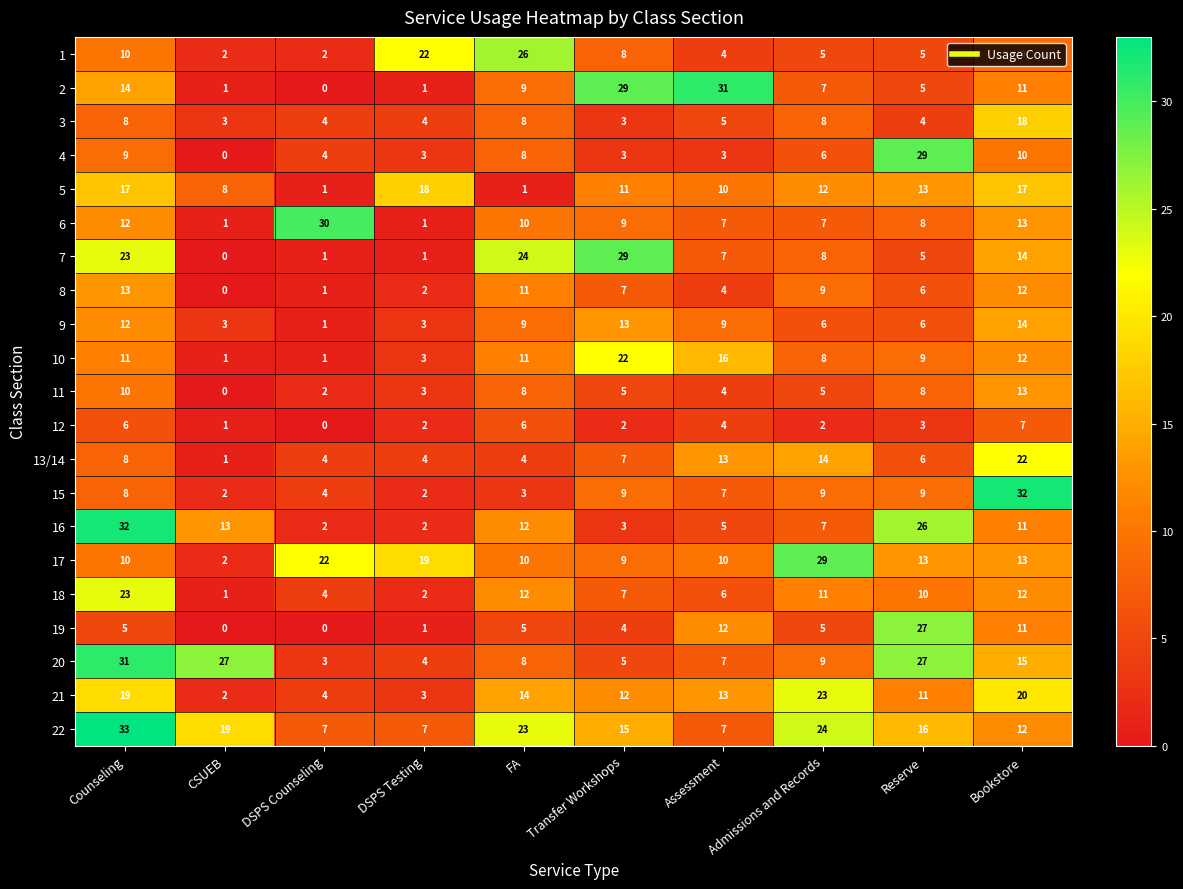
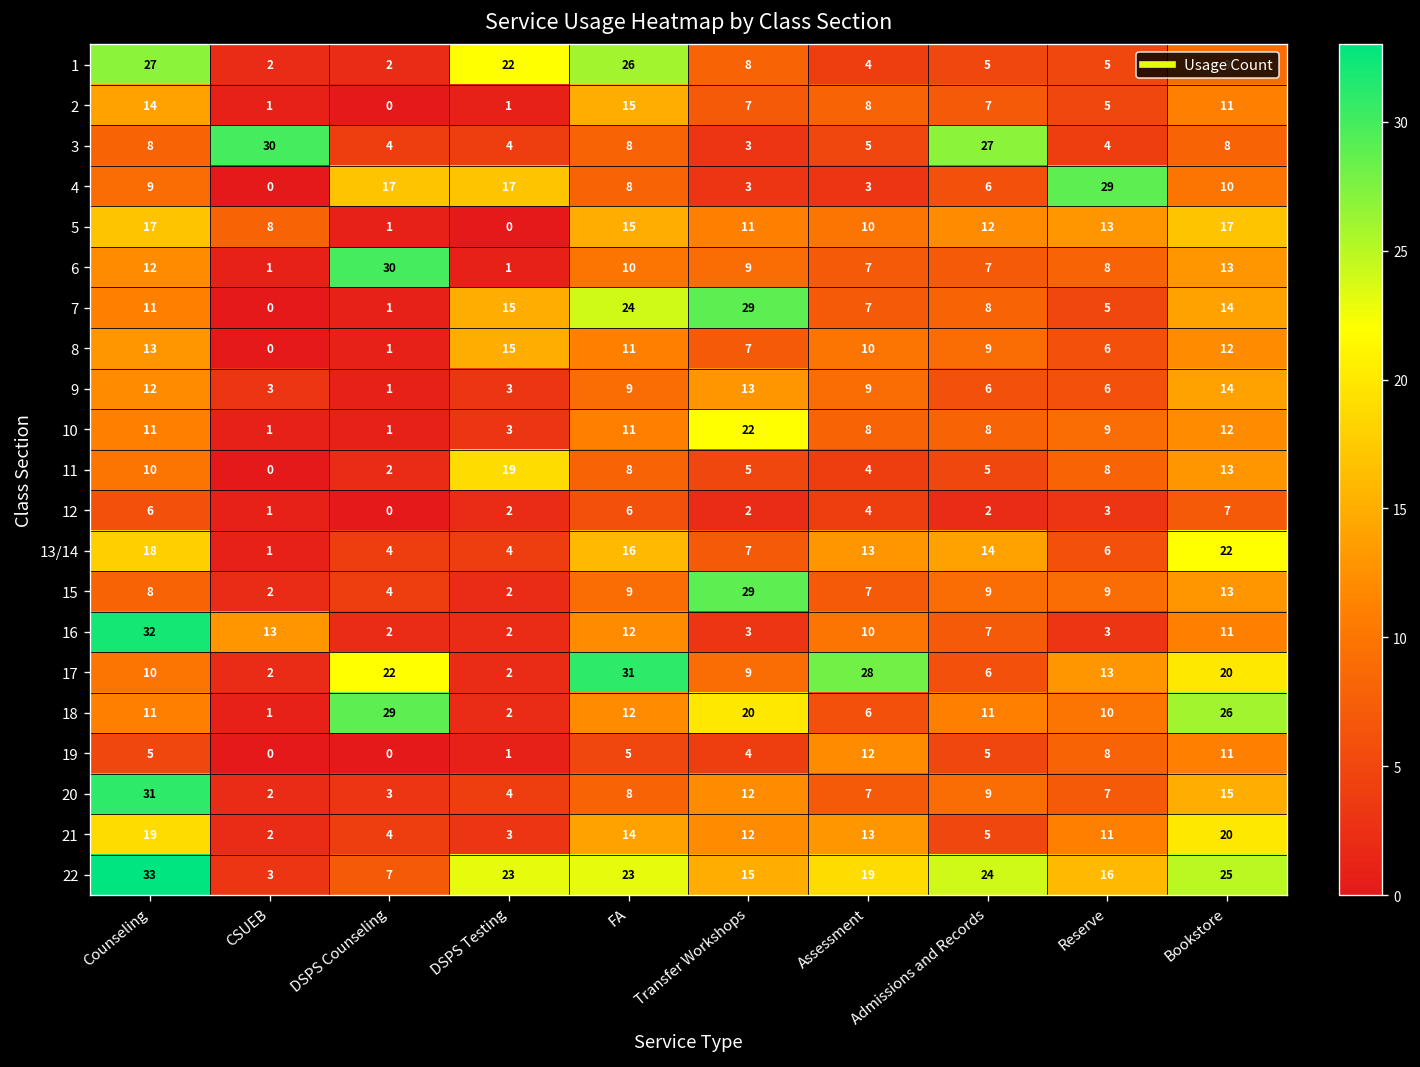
  {
    "1": {
-     "Counseling": 10,
+     "Counseling": 27,
      "CSUEB": 2,
      "DSPS Counseling": 2,
      "DSPS Testing": 22,
      "FA": 26,
      "Transfer Workshops": 8,
      "Assessment": 4,
      "Admissions and Records": 5,
      "Reserve": 5
    },
    "2": {
      "Counseling": 14,
      "CSUEB": 1,
      "DSPS Counseling": 0,
      "DSPS Testing": 1,
-     "FA": 9,
-     "Transfer Workshops": 29,
-     "Assessment": 31,
+     "FA": 15,
+     "Transfer Workshops": 7,
+     "Assessment": 8,
      "Admissions and Records": 7,
      "Reserve": 5,
      "Bookstore": 11
    },
    "3": {
      "Counseling": 8,
-     "CSUEB": 3,
+     "CSUEB": 30,
      "DSPS Counseling": 4,
      "DSPS Testing": 4,
      "FA": 8,
      "Transfer Workshops": 3,
      "Assessment": 5,
-     "Admissions and Records": 8,
+     "Admissions and Records": 27,
      "Reserve": 4,
-     "Bookstore": 18
+     "Bookstore": 8
    },
    "4": {
      "Counseling": 9,
      "CSUEB": 0,
-     "DSPS Counseling": 4,
-     "DSPS Testing": 3,
+     "DSPS Counseling": 17,
+     "DSPS Testing": 17,
      "FA": 8,
      "Transfer Workshops": 3,
      "Assessment": 3,
      "Admissions and Records": 6,
      "Reserve": 29,
      "Bookstore": 10
    },
    "5": {
      "Counseling": 17,
      "CSUEB": 8,
      "DSPS Counseling": 1,
-     "DSPS Testing": 18,
-     "FA": 1,
+     "DSPS Testing": 0,
+     "FA": 15,
      "Transfer Workshops": 11,
      "Assessment": 10,
      "Admissions and Records": 12,
      "Reserve": 13,
      "Bookstore": 17
    },
    "7": {
-     "Counseling": 23,
+     "Counseling": 11,
      "CSUEB": 0,
      "DSPS Counseling": 1,
-     "DSPS Testing": 1,
+     "DSPS Testing": 15,
      "FA": 24,
      "Transfer Workshops": 29,
      "Assessment": 7,
      "Admissions and Records": 8,
      "Reserve": 5,
      "Bookstore": 14
    },
    "8": {
      "Counseling": 13,
      "CSUEB": 0,
      "DSPS Counseling": 1,
-     "DSPS Testing": 2,
+     "DSPS Testing": 15,
      "FA": 11,
      "Transfer Workshops": 7,
-     "Assessment": 4,
+     "Assessment": 10,
      "Admissions and Records": 9,
      "Reserve": 6,
      "Bookstore": 12
    },
    "10": {
      "Counseling": 11,
      "CSUEB": 1,
      "DSPS Counseling": 1,
      "DSPS Testing": 3,
      "FA": 11,
      "Transfer Workshops": 22,
-     "Assessment": 16,
+     "Assessment": 8,
      "Admissions and Records": 8,
      "Reserve": 9,
      "Bookstore": 12
    },
    "11": {
      "Counseling": 10,
      "CSUEB": 0,
      "DSPS Counseling": 2,
-     "DSPS Testing": 3,
+     "DSPS Testing": 19,
      "FA": 8,
      "Transfer Workshops": 5,
      "Assessment": 4,
      "Admissions and Records": 5,
      "Reserve": 8,
      "Bookstore": 13
    },
    "13/14": {
-     "Counseling": 8,
+     "Counseling": 18,
      "CSUEB": 1,
      "DSPS Counseling": 4,
      "DSPS Testing": 4,
-     "FA": 4,
+     "FA": 16,
      "Transfer Workshops": 7,
      "Assessment": 13,
      "Admissions and Records": 14,
      "Reserve": 6,
      "Bookstore": 22
    },
    "15": {
      "Counseling": 8,
      "CSUEB": 2,
      "DSPS Counseling": 4,
      "DSPS Testing": 2,
-     "FA": 3,
-     "Transfer Workshops": 9,
+     "FA": 9,
+     "Transfer Workshops": 29,
      "Assessment": 7,
      "Admissions and Records": 9,
      "Reserve": 9,
-     "Bookstore": 32
+     "Bookstore": 13
    },
    "16": {
      "Counseling": 32,
      "CSUEB": 13,
      "DSPS Counseling": 2,
      "DSPS Testing": 2,
      "FA": 12,
      "Transfer Workshops": 3,
-     "Assessment": 5,
+     "Assessment": 10,
      "Admissions and Records": 7,
-     "Reserve": 26,
+     "Reserve": 3,
      "Bookstore": 11
    },
    "17": {
      "Counseling": 10,
      "CSUEB": 2,
      "DSPS Counseling": 22,
-     "DSPS Testing": 19,
-     "FA": 10,
+     "DSPS Testing": 2,
+     "FA": 31,
      "Transfer Workshops": 9,
-     "Assessment": 10,
-     "Admissions and Records": 29,
+     "Assessment": 28,
+     "Admissions and Records": 6,
      "Reserve": 13,
-     "Bookstore": 13
+     "Bookstore": 20
    },
    "18": {
-     "Counseling": 23,
+     "Counseling": 11,
      "CSUEB": 1,
-     "DSPS Counseling": 4,
+     "DSPS Counseling": 29,
      "DSPS Testing": 2,
      "FA": 12,
-     "Transfer Workshops": 7,
+     "Transfer Workshops": 20,
      "Assessment": 6,
      "Admissions and Records": 11,
      "Reserve": 10,
-     "Bookstore": 12
+     "Bookstore": 26
    },
    "19": {
      "Counseling": 5,
      "CSUEB": 0,
      "DSPS Counseling": 0,
      "DSPS Testing": 1,
      "FA": 5,
      "Transfer Workshops": 4,
      "Assessment": 12,
      "Admissions and Records": 5,
-     "Reserve": 27,
+     "Reserve": 8,
      "Bookstore": 11
    },
    "20": {
      "Counseling": 31,
-     "CSUEB": 27,
+     "CSUEB": 2,
      "DSPS Counseling": 3,
      "DSPS Testing": 4,
      "FA": 8,
-     "Transfer Workshops": 5,
+     "Transfer Workshops": 12,
      "Assessment": 7,
      "Admissions and Records": 9,
-     "Reserve": 27,
+     "Reserve": 7,
      "Bookstore": 15
    },
    "21": {
      "Counseling": 19,
      "CSUEB": 2,
      "DSPS Counseling": 4,
      "DSPS Testing": 3,
      "FA": 14,
      "Transfer Workshops": 12,
      "Assessment": 13,
-     "Admissions and Records": 23,
+     "Admissions and Records": 5,
      "Reserve": 11,
      "Bookstore": 20
    },
    "22": {
      "Counseling": 33,
-     "CSUEB": 19,
+     "CSUEB": 3,
      "DSPS Counseling": 7,
-     "DSPS Testing": 7,
+     "DSPS Testing": 23,
      "FA": 23,
      "Transfer Workshops": 15,
-     "Assessment": 7,
+     "Assessment": 19,
      "Admissions and Records": 24,
      "Reserve": 16,
-     "Bookstore": 12
+     "Bookstore": 25
    }
  }
